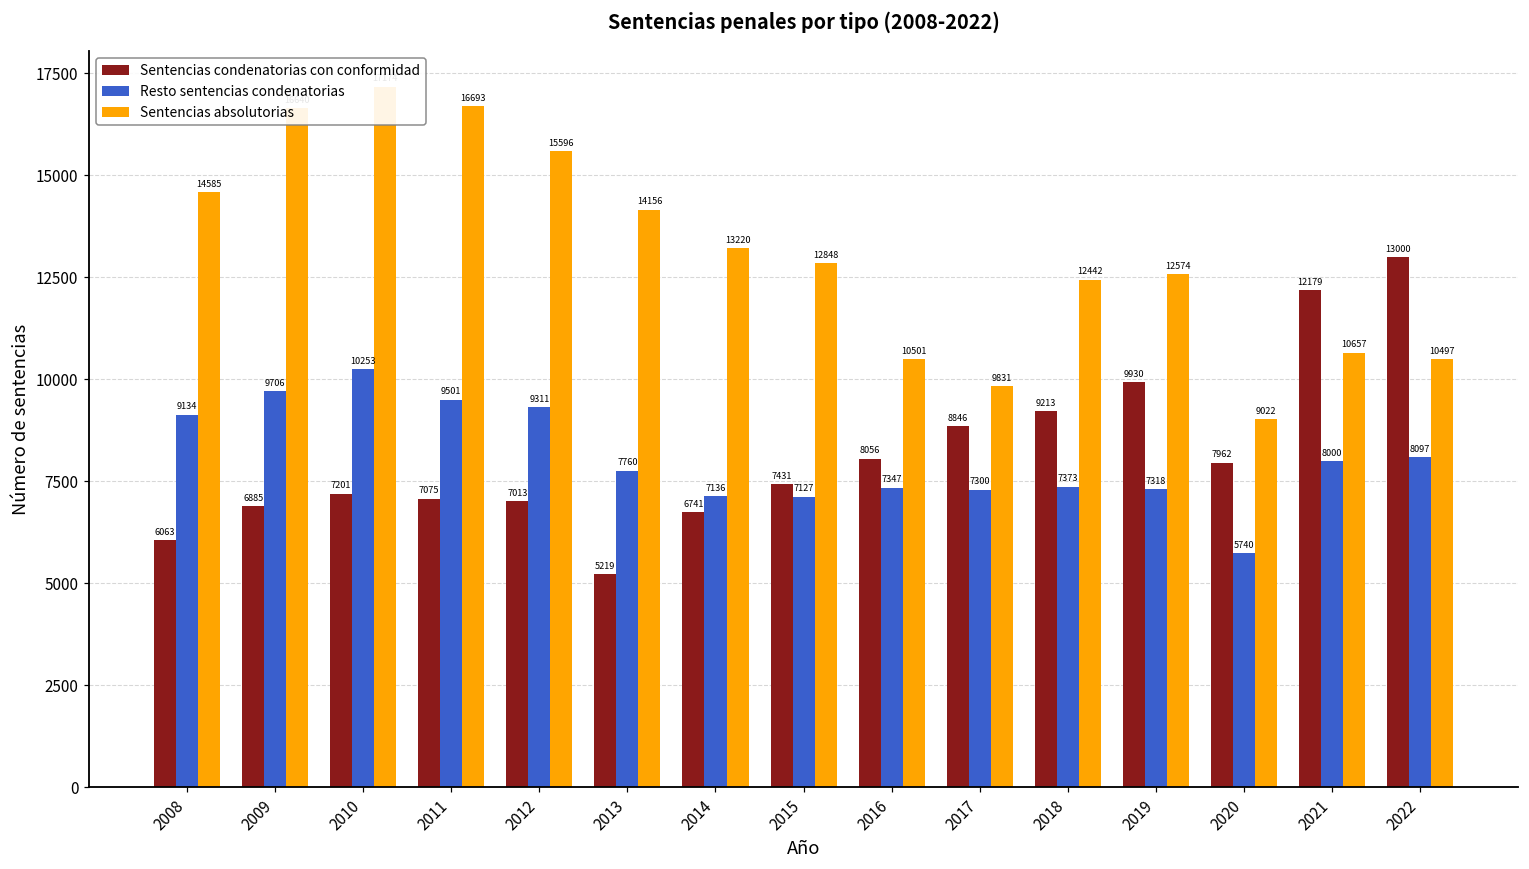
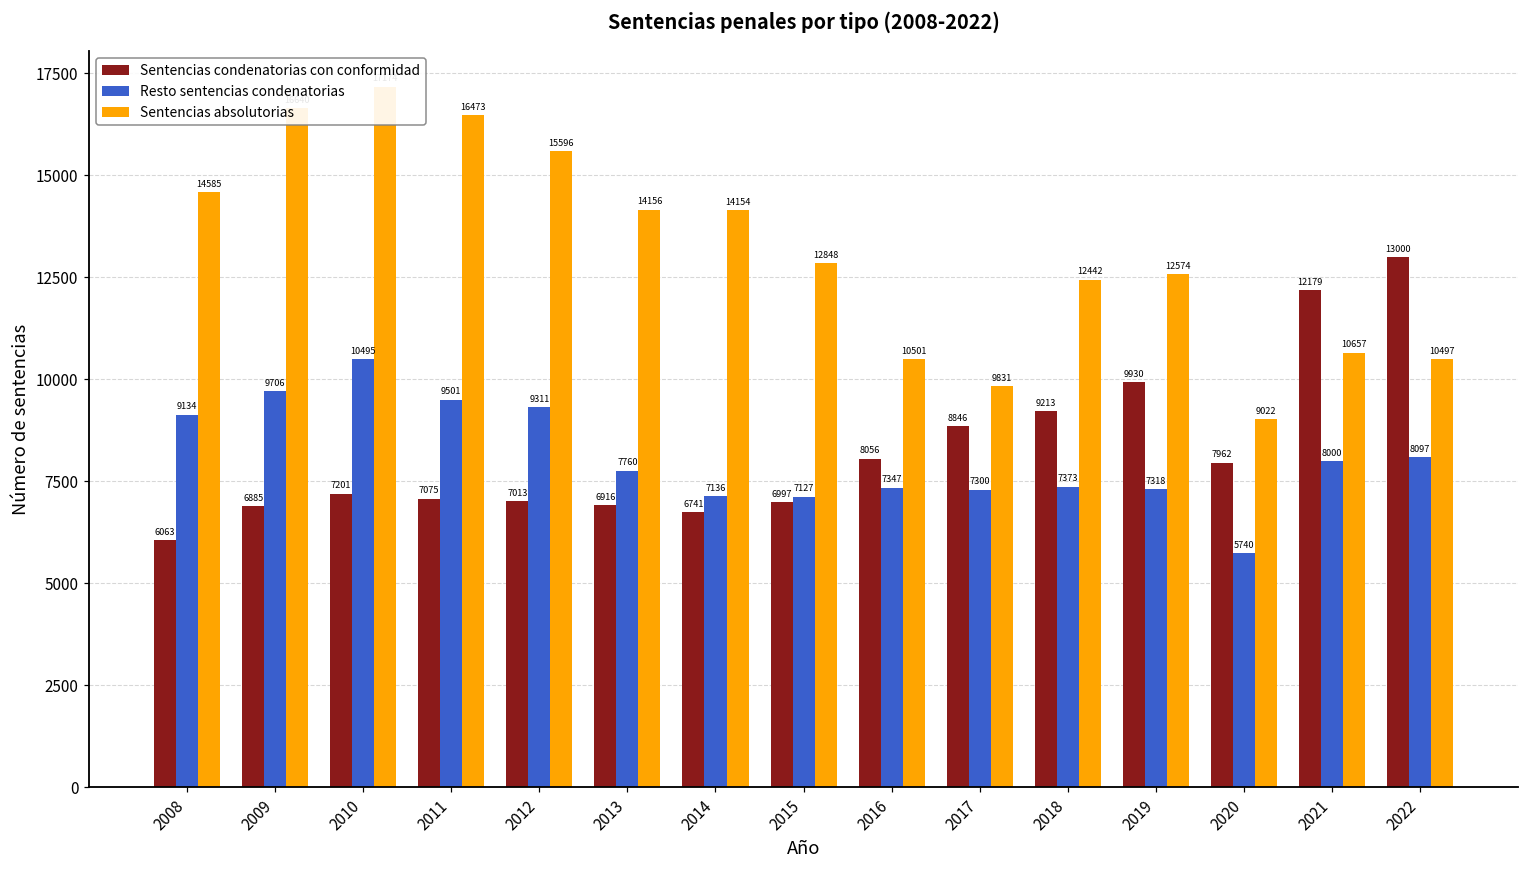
  {
    "Sentencias condenatorias con conformidad": {
      "2008": 6063,
      "2009": 6885,
      "2010": 7201,
      "2011": 7075,
      "2012": 7013,
-     "2013": 5219,
+     "2013": 6916,
      "2014": 6741,
-     "2015": 7431,
+     "2015": 6997,
      "2016": 8056,
      "2017": 8846,
      "2018": 9213,
      "2019": 9930,
      "2020": 7962,
      "2021": 12179,
      "2022": 13000
    },
    "Resto sentencias condenatorias": {
      "2008": 9134,
      "2009": 9706,
-     "2010": 10253,
+     "2010": 10495,
      "2011": 9501,
      "2012": 9311,
      "2013": 7760,
      "2014": 7136,
      "2015": 7127,
      "2016": 7347,
      "2017": 7300,
      "2018": 7373,
      "2019": 7318,
      "2020": 5740,
      "2021": 8000,
      "2022": 8097
    },
    "Sentencias absolutorias": {
      "2008": 14585,
-     "2011": 16693,
+     "2011": 16473,
      "2012": 15596,
      "2013": 14156,
-     "2014": 13220,
+     "2014": 14154,
      "2015": 12848,
      "2016": 10501,
      "2017": 9831,
      "2018": 12442,
      "2019": 12574,
      "2020": 9022,
      "2021": 10657,
      "2022": 10497
    }
  }
